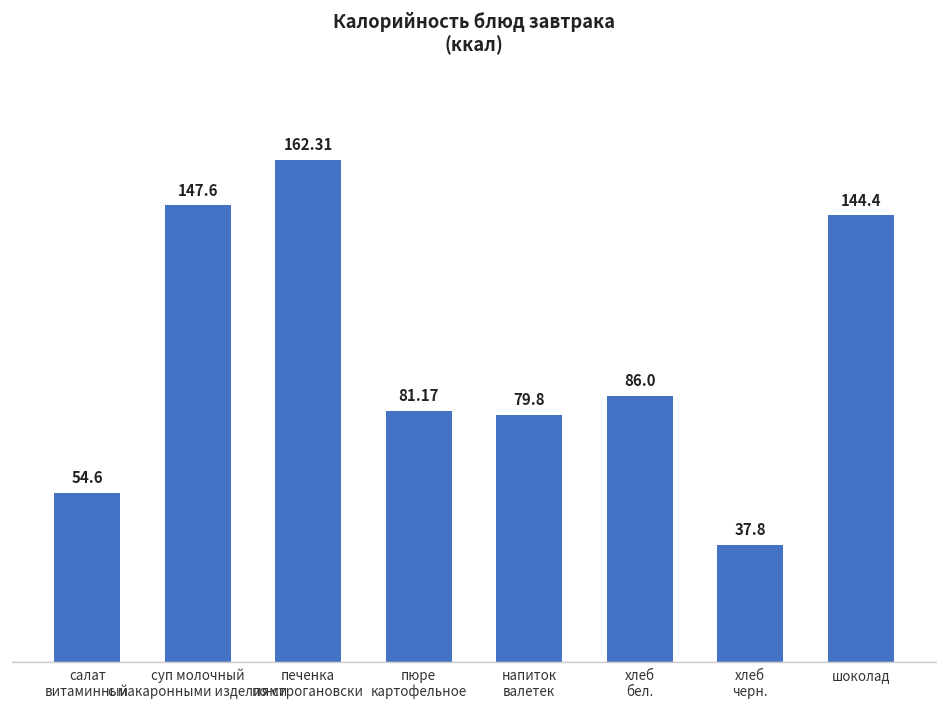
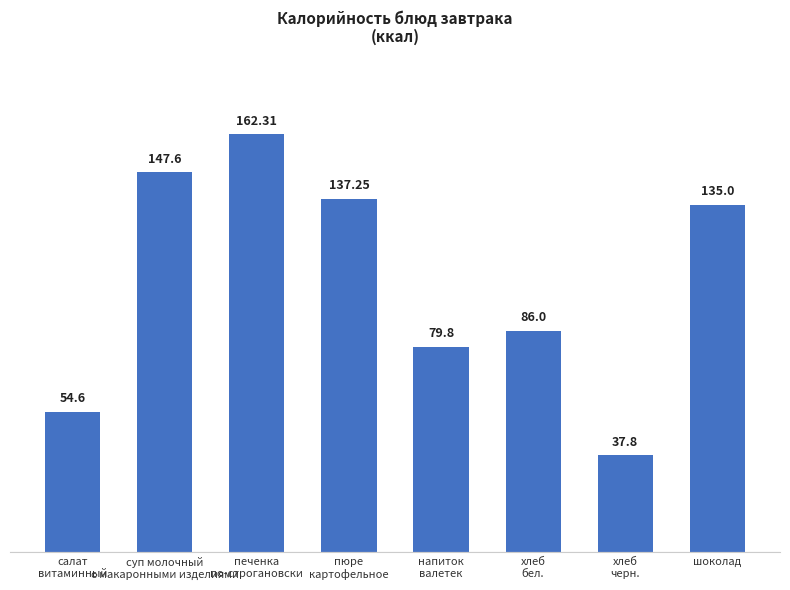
  {
-   "пюре картофельное": 81.17,
+   "пюре картофельное": 137.25,
    "напиток валетек": 79.8,
    "хлеб бел.": 86.0,
    "хлеб черн.": 37.8,
-   "шоколад": 144.4
+   "шоколад": 135.0
  }
